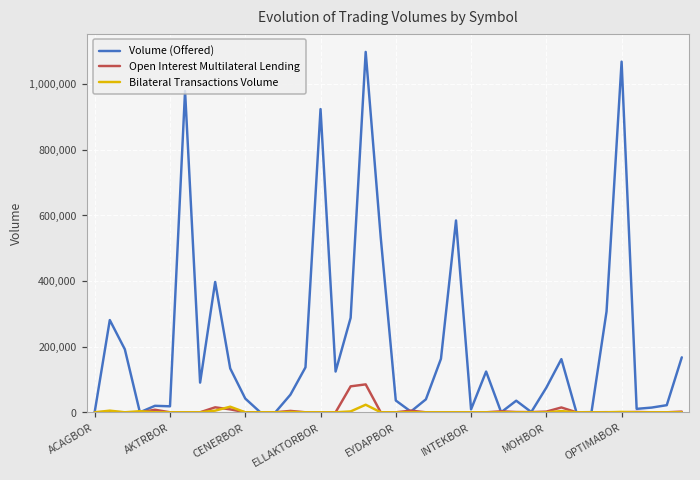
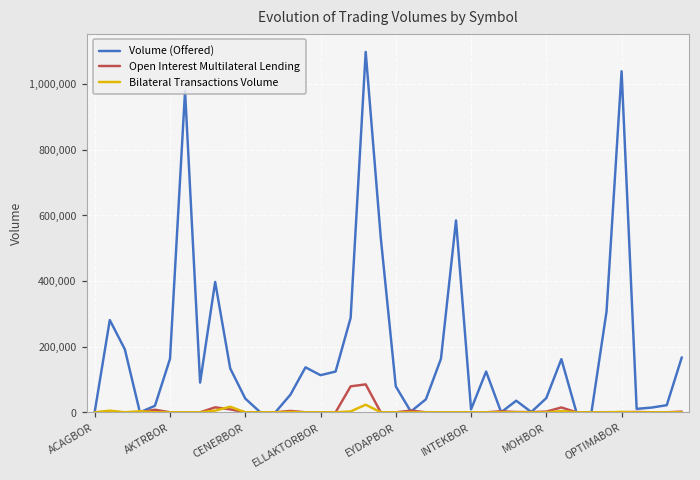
  {
    "Volume (Offered)": {
-     "AKTRBOR": "20,000",
+     "AKTRBOR": "160,000",
      "CENERBOR": "40,000",
-     "ELLAKTORBOR": "920,000",
-     "EYDAPBOR": "40,000",
+     "ELLAKTORBOR": "110,000",
+     "EYDAPBOR": "80,000",
      "INTEKBOR": "10,000",
-     "MOHBOR": "70,000",
-     "OPTIMABOR": "1,070,000"
+     "MOHBOR": "40,000",
+     "OPTIMABOR": "1,040,000"
    }
  }
